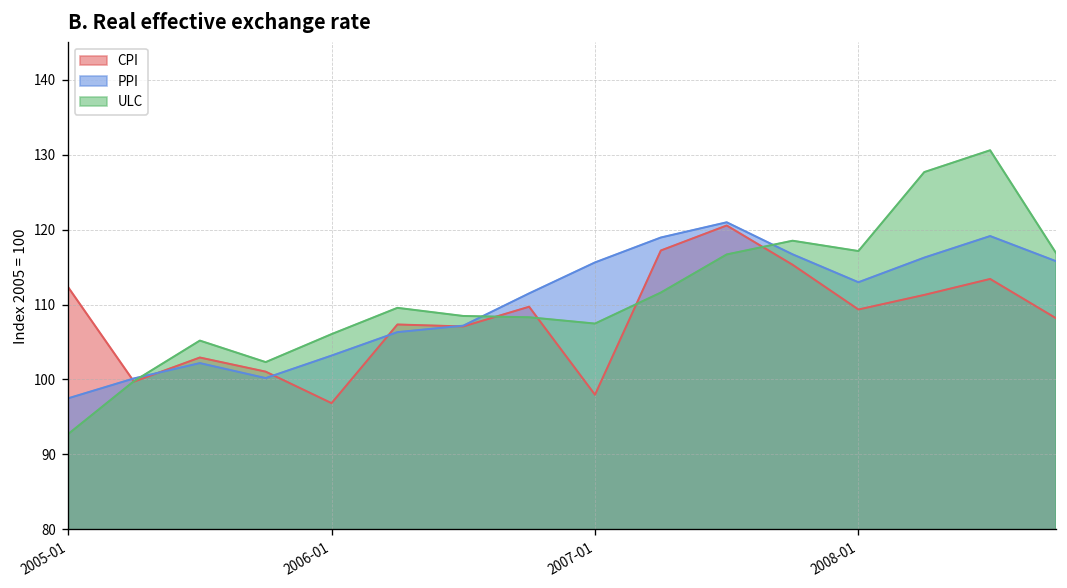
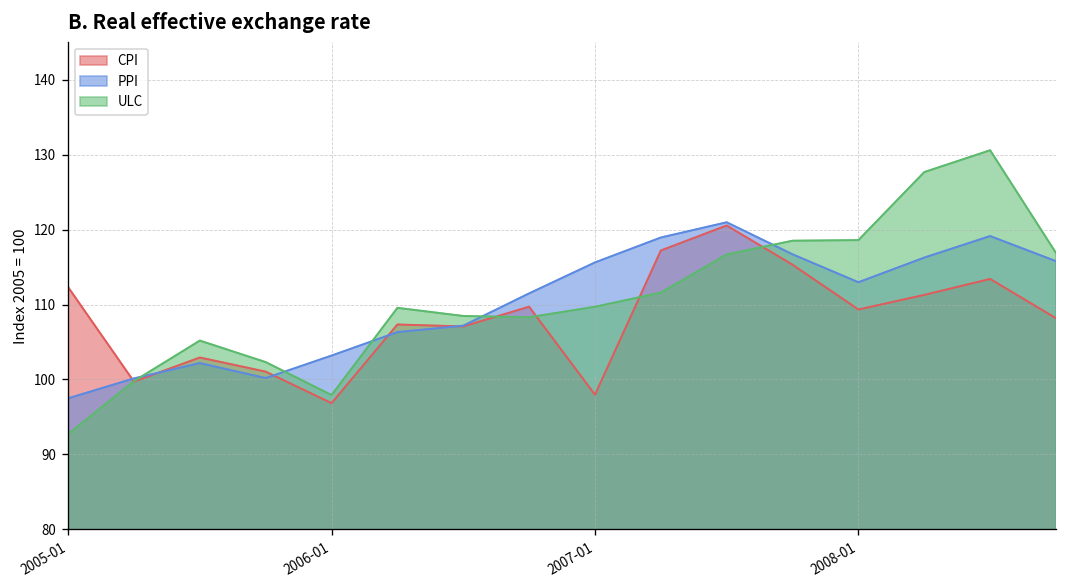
  {
    "CPI": {
      "2005-01": 112,
      "2006-01": 97,
      "2007-01": 98,
      "2008-01": 109
    },
    "PPI": {
      "2005-01": 97,
      "2006-01": 103,
      "2007-01": 116,
      "2008-01": 113
    },
    "ULC": {
      "2005-01": 93,
-     "2006-01": 106,
-     "2007-01": 107,
-     "2008-01": 117
+     "2006-01": 98,
+     "2007-01": 110,
+     "2008-01": 119
    }
  }
